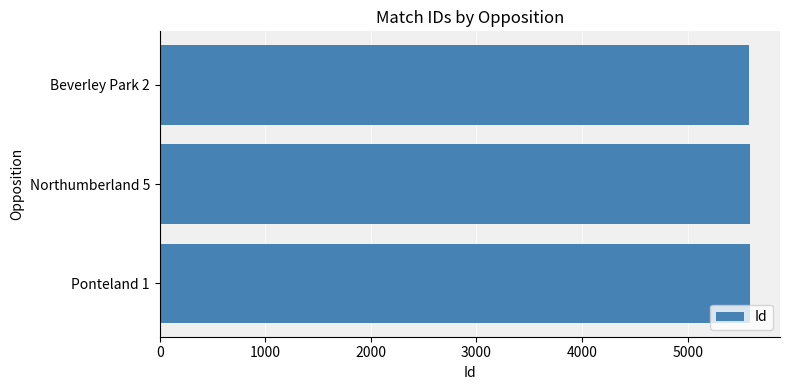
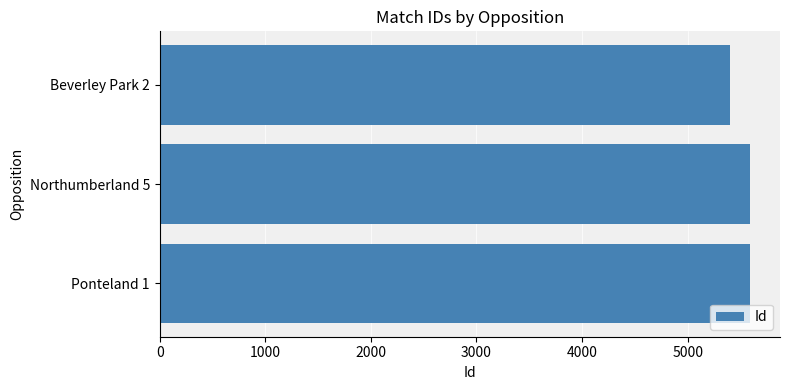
  {
-   "Beverley Park 2": 5580,
+   "Beverley Park 2": 5400,
    "Northumberland 5": 5590,
    "Ponteland 1": 5590
  }
